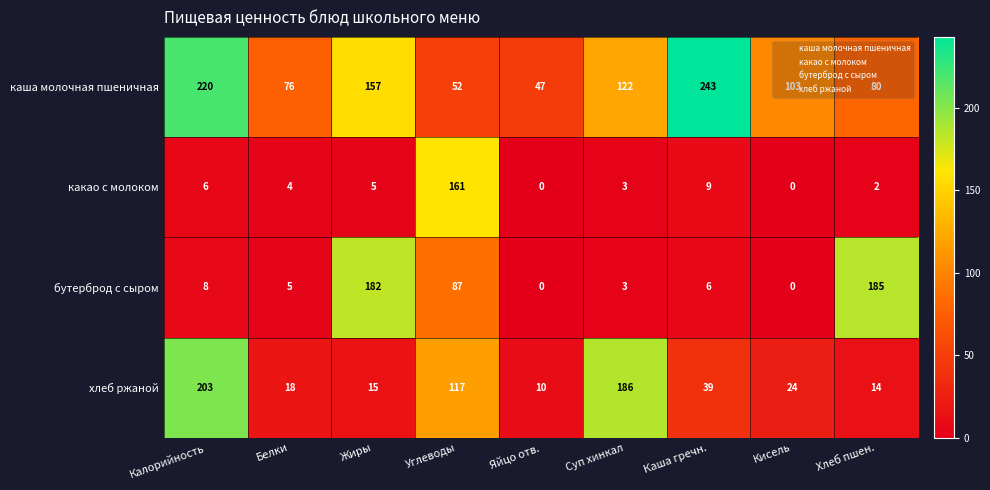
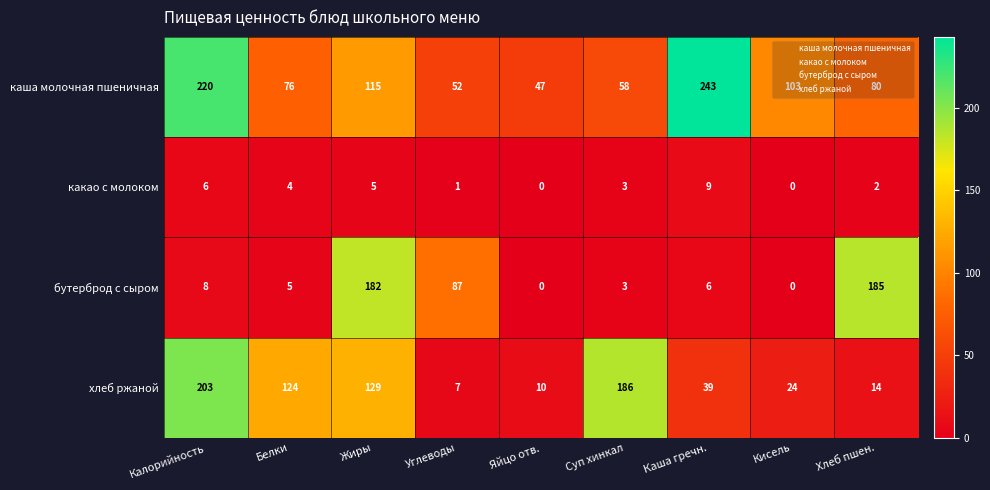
  {
    "каша молочная пшеничная": {
      "Калорийность": 220,
      "Белки": 76,
-     "Жиры": 157,
+     "Жиры": 115,
      "Углеводы": 52,
      "Яйцо отв.": 47,
-     "Суп хинкал": 122,
+     "Суп хинкал": 58,
      "Каша гречн.": 243
    },
    "какао с молоком": {
      "Калорийность": 6,
      "Белки": 4,
      "Жиры": 5,
-     "Углеводы": 161,
+     "Углеводы": 1,
      "Яйцо отв.": 0,
      "Суп хинкал": 3,
      "Каша гречн.": 9,
      "Кисель": 0,
      "Хлеб пшен.": 2
    },
    "бутерброд с сыром": {
      "Калорийность": 8,
      "Белки": 5,
      "Жиры": 182,
      "Углеводы": 87,
      "Яйцо отв.": 0,
      "Суп хинкал": 3,
      "Каша гречн.": 6,
      "Кисель": 0,
      "Хлеб пшен.": 185
    },
    "хлеб ржаной": {
      "Калорийность": 203,
-     "Белки": 18,
-     "Жиры": 15,
-     "Углеводы": 117,
+     "Белки": 124,
+     "Жиры": 129,
+     "Углеводы": 7,
      "Яйцо отв.": 10,
      "Суп хинкал": 186,
      "Каша гречн.": 39,
      "Кисель": 24,
      "Хлеб пшен.": 14
    }
  }
